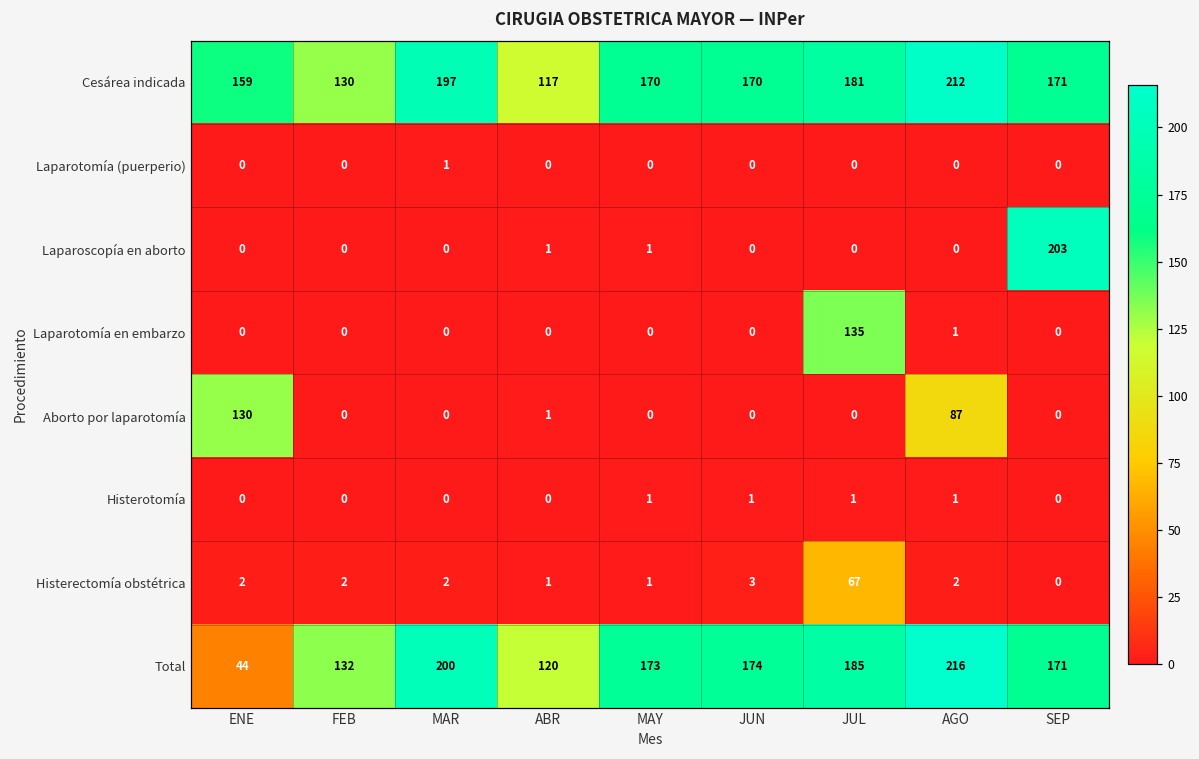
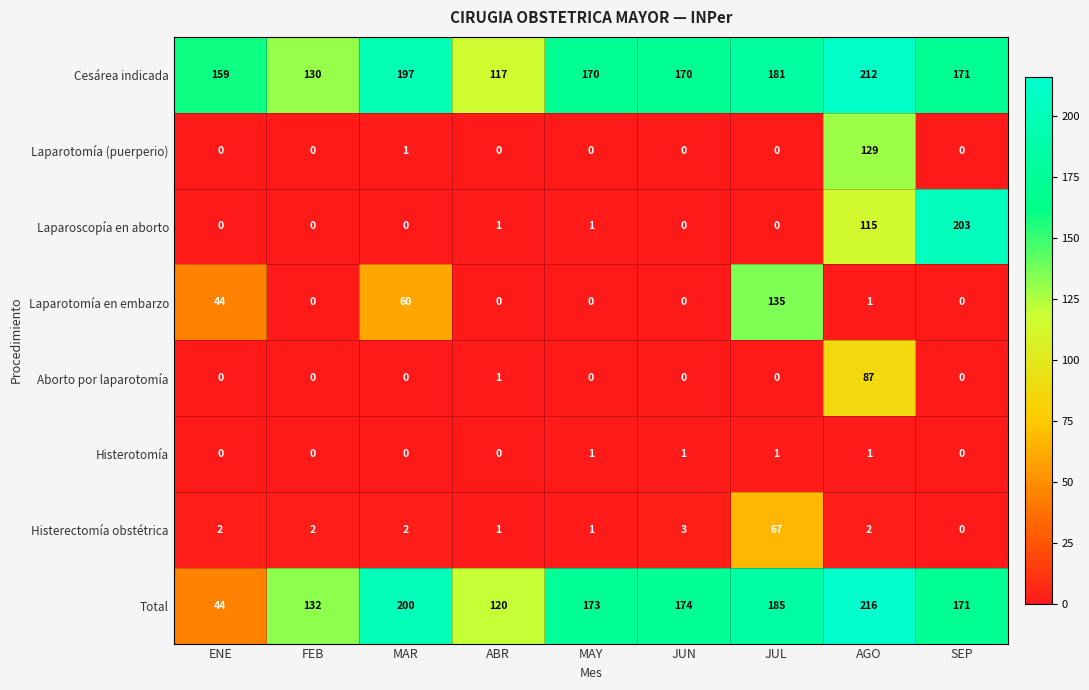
  {
    "Cesárea indicada": {
      "ENE": 159,
      "FEB": 130,
      "MAR": 197,
      "ABR": 117,
      "MAY": 170,
      "JUN": 170,
      "JUL": 181,
      "AGO": 212,
      "SEP": 171
    },
    "Laparotomía (puerperio)": {
      "ENE": 0,
      "FEB": 0,
      "MAR": 1,
      "ABR": 0,
      "MAY": 0,
      "JUN": 0,
      "JUL": 0,
-     "AGO": 0,
+     "AGO": 129,
      "SEP": 0
    },
    "Laparoscopía en aborto": {
      "ENE": 0,
      "FEB": 0,
      "MAR": 0,
      "ABR": 1,
      "MAY": 1,
      "JUN": 0,
      "JUL": 0,
-     "AGO": 0,
+     "AGO": 115,
      "SEP": 203
    },
    "Laparotomía en embarzo": {
-     "ENE": 0,
+     "ENE": 44,
      "FEB": 0,
-     "MAR": 0,
+     "MAR": 60,
      "ABR": 0,
      "MAY": 0,
      "JUN": 0,
      "JUL": 135,
      "AGO": 1,
      "SEP": 0
    },
    "Aborto por laparotomía": {
-     "ENE": 130,
+     "ENE": 0,
      "FEB": 0,
      "MAR": 0,
      "ABR": 1,
      "MAY": 0,
      "JUN": 0,
      "JUL": 0,
      "AGO": 87,
      "SEP": 0
    },
    "Histerotomía": {
      "ENE": 0,
      "FEB": 0,
      "MAR": 0,
      "ABR": 0,
      "MAY": 1,
      "JUN": 1,
      "JUL": 1,
      "AGO": 1,
      "SEP": 0
    },
    "Histerectomía obstétrica": {
      "ENE": 2,
      "FEB": 2,
      "MAR": 2,
      "ABR": 1,
      "MAY": 1,
      "JUN": 3,
      "JUL": 67,
      "AGO": 2,
      "SEP": 0
    },
    "Total": {
      "ENE": 44,
      "FEB": 132,
      "MAR": 200,
      "ABR": 120,
      "MAY": 173,
      "JUN": 174,
      "JUL": 185,
      "AGO": 216,
      "SEP": 171
    }
  }
